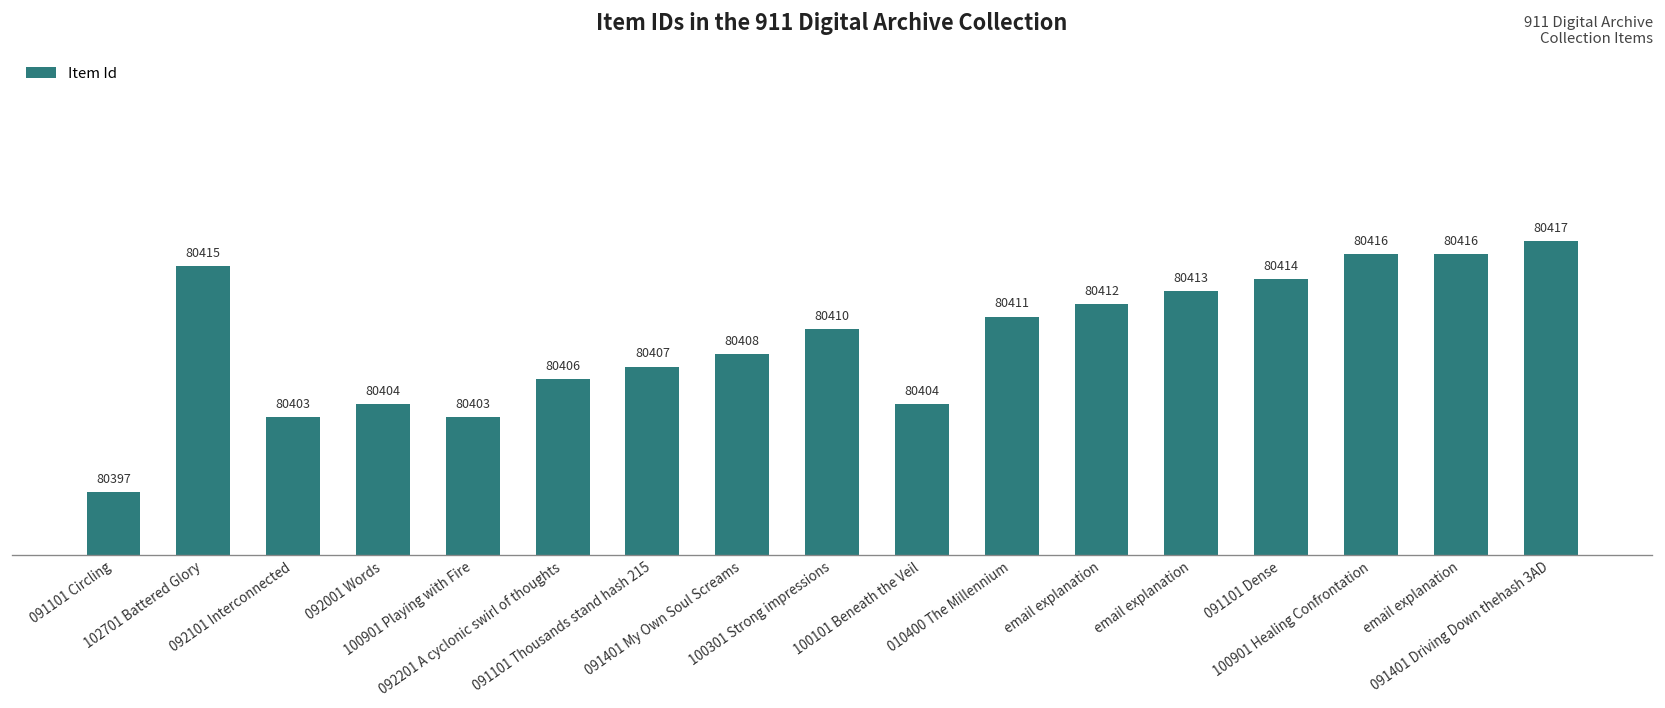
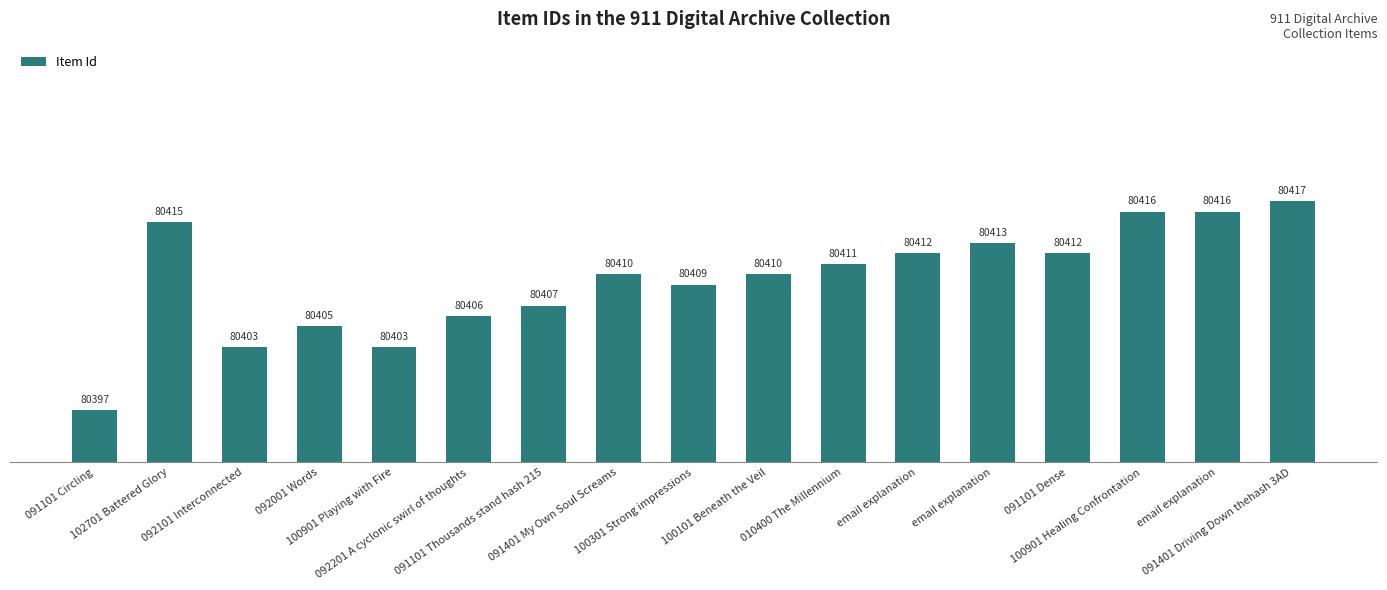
  {
    "091101 Circling": 80397,
    "102701 Battered Glory": 80415,
    "092101 Interconnected": 80403,
-   "092001 Words": 80404,
+   "092001 Words": 80405,
    "100901 Playing with Fire": 80403,
    "092201 A cyclonic swirl of thoughts": 80406,
    "091101 Thousands stand hash 215": 80407,
-   "091401 My Own Soul Screams": 80408,
-   "100301 Strong impressions": 80410,
-   "100101 Beneath the Veil": 80404,
+   "091401 My Own Soul Screams": 80410,
+   "100301 Strong impressions": 80409,
+   "100101 Beneath the Veil": 80410,
    "010400 The Millennium": 80411,
-   "091101 Dense": 80414,
+   "091101 Dense": 80412,
    "100901 Healing Confrontation": 80416,
    "091401 Driving Down thehash 3AD": 80417
  }
